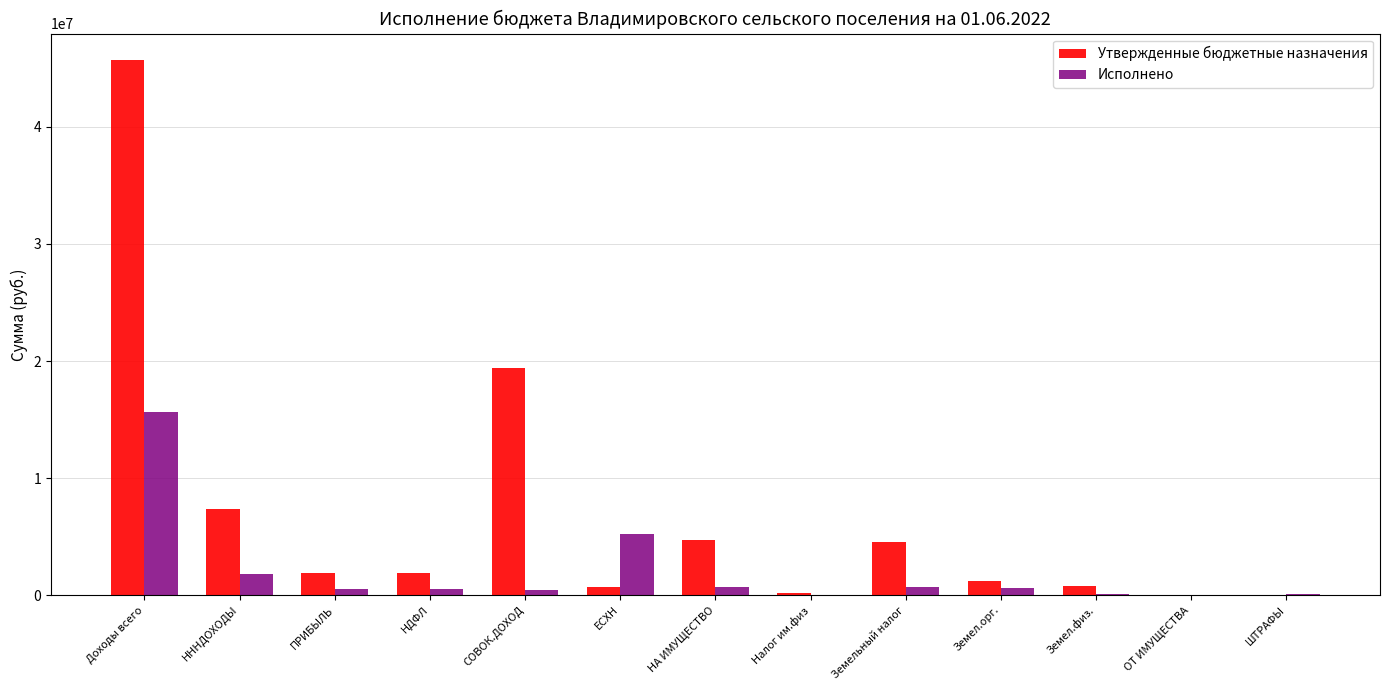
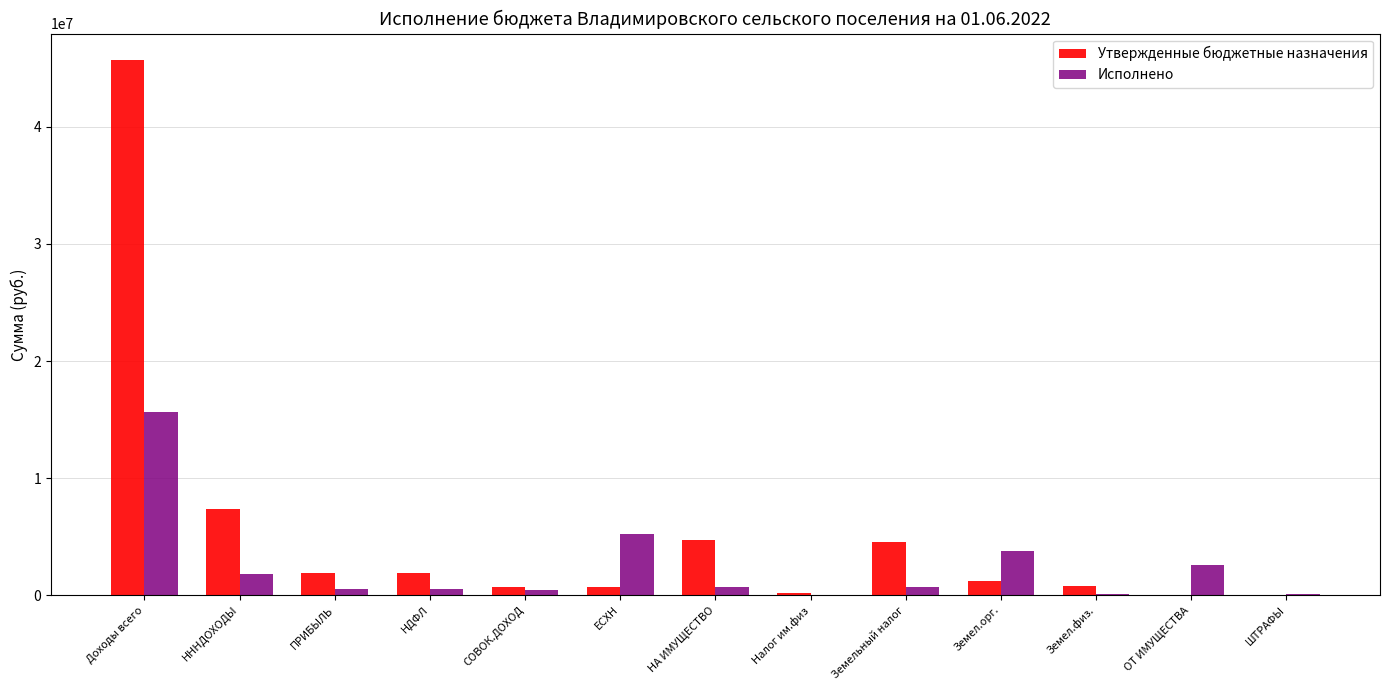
  {
    "Утвержденные бюджетные назначения": {
      "Доходы всего": 45700000,
      "НННДОХОДЫ": 7300000,
      "ПРИБЫЛЬ": 1900000,
      "НДФЛ": 1900000,
-     "СОВОК.ДОХОД": 19400000,
+     "СОВОК.ДОХОД": 700000,
      "ЕСХН": 700000,
      "НА ИМУЩЕСТВО": 4700000,
      "Земельный налог": 4600000,
      "Земел.орг.": 1300000,
      "Земел.физ.": 800000
    },
    "Исполнено": {
      "Доходы всего": 15700000,
      "НННДОХОДЫ": 1800000,
      "ПРИБЫЛЬ": 500000,
      "НДФЛ": 500000,
      "СОВОК.ДОХОД": 400000,
      "ЕСХН": 5300000,
      "НА ИМУЩЕСТВО": 700000,
      "Земельный налог": 700000,
-     "Земел.орг.": 600000,
-     "ОТ ИМУЩЕСТВА": 0
+     "Земел.орг.": 3800000,
+     "ОТ ИМУЩЕСТВА": 2600000
    }
  }
